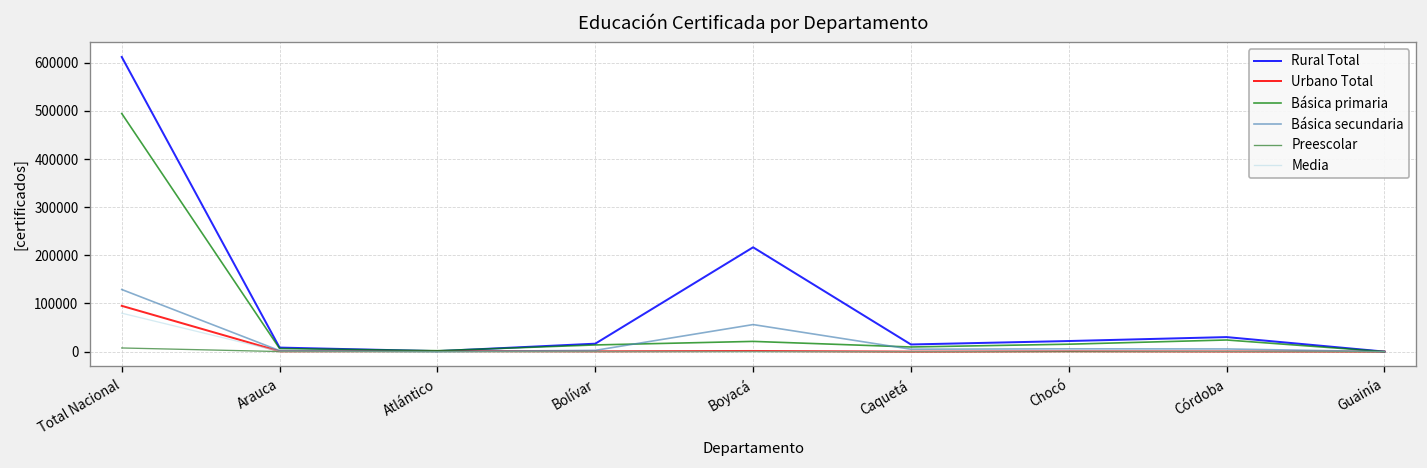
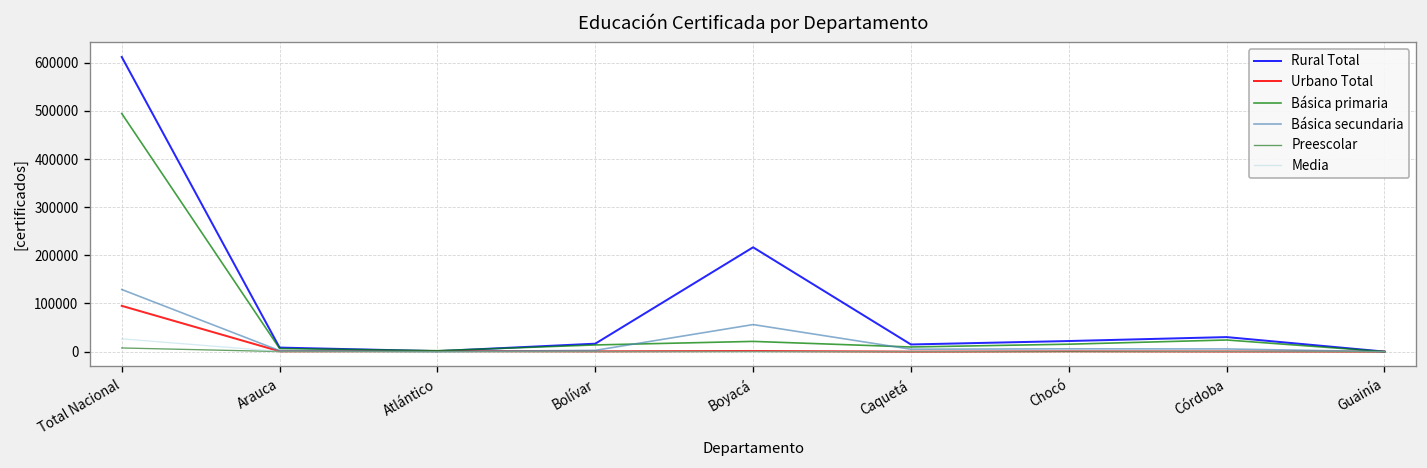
  {
    "Rural Total": {
      "Total Nacional": 610000,
      "Boyacá": 220000,
      "Chocó": 20000
    },
    "Urbano Total": {
      "Total Nacional": 100000
    },
    "Básica secundaria": {
      "Total Nacional": 130000,
      "Boyacá": 60000
    },
    "Media": {
-     "Total Nacional": 80000
+     "Total Nacional": 30000
    }
  }
